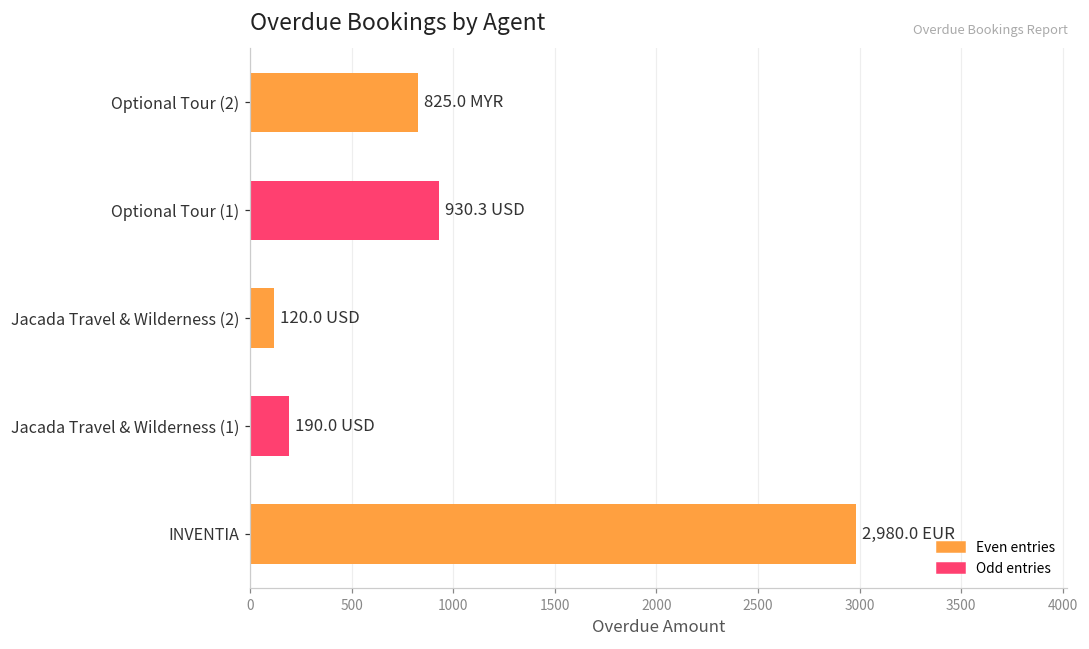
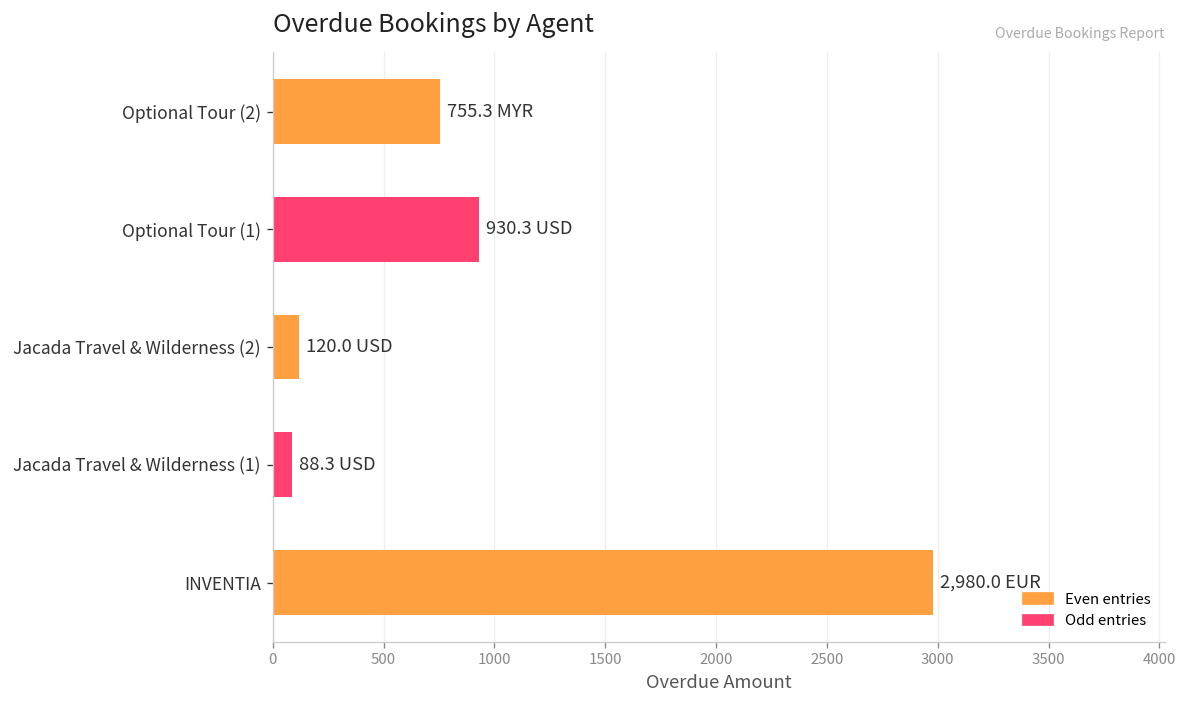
  {
-   "Optional Tour (2)": "825.0",
+   "Optional Tour (2)": "755.3",
    "Optional Tour (1)": "930.3",
    "Jacada Travel & Wilderness (2)": "120.0",
-   "Jacada Travel & Wilderness (1)": "190.0",
+   "Jacada Travel & Wilderness (1)": "88.3",
    "INVENTIA": "2,980.0"
  }
